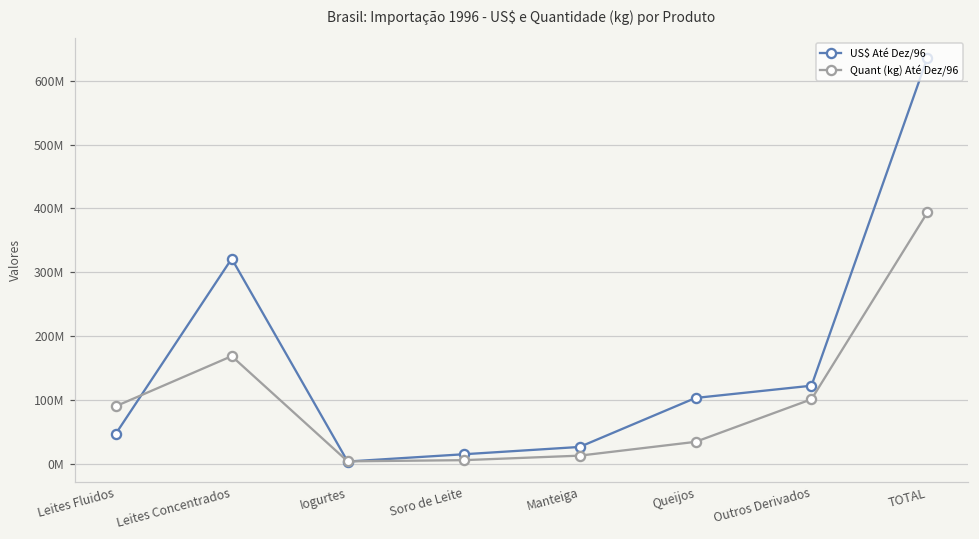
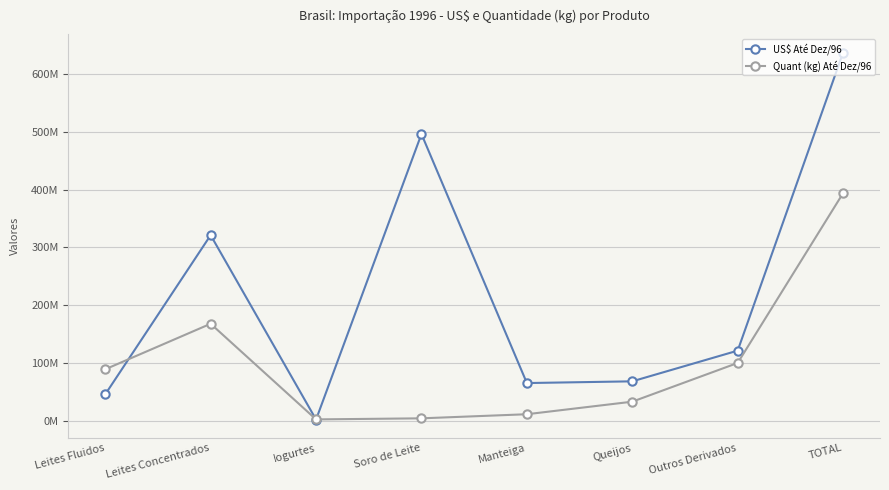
  {
    "US$ Até Dez/96": {
      "Leites Fluidos": 50000000,
      "Leites Concentrados": 320000000,
-     "Soro de Leite": 10000000,
-     "Manteiga": 30000000,
-     "Queijos": 100000000,
+     "Soro de Leite": 500000000,
+     "Manteiga": 70000000,
+     "Queijos": 70000000,
      "Outros Derivados": 120000000
    },
    "Quant (kg) Até Dez/96": {
      "Leites Fluidos": 90000000,
      "Leites Concentrados": 170000000,
      "Soro de Leite": 10000000,
      "Manteiga": 10000000,
      "Queijos": 30000000,
      "Outros Derivados": 100000000,
      "TOTAL": 390000000
    }
  }
